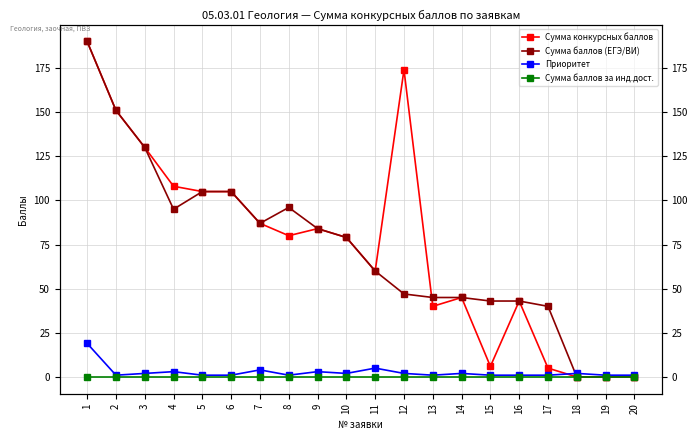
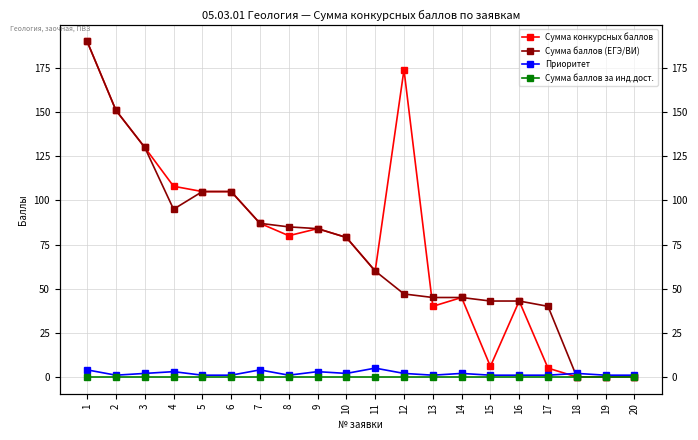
  {
    "Сумма конкурсных баллов": {
      "4": 108,
      "8": 80,
      "12": 174,
      "13": 40,
      "15": 6,
      "17": 5
    },
    "Сумма баллов (ЕГЭ/ВИ)": {
      "4": 95,
-     "8": 96,
+     "8": 85,
      "12": 47,
      "13": 45,
      "15": 43,
      "17": 40
    },
    "Приоритет": {
-     "1": 19,
+     "1": 4,
      "3": 2,
      "4": 3,
      "7": 4,
      "9": 3,
      "10": 2,
      "11": 5,
      "12": 2,
      "14": 2,
      "18": 2
    },
    "Сумма баллов за инд.дост.": {
      "1": 0,
      "3": 0,
      "4": 0,
      "7": 0,
      "9": 0,
      "10": 0,
      "11": 0,
      "12": 0,
      "14": 0
    }
  }
